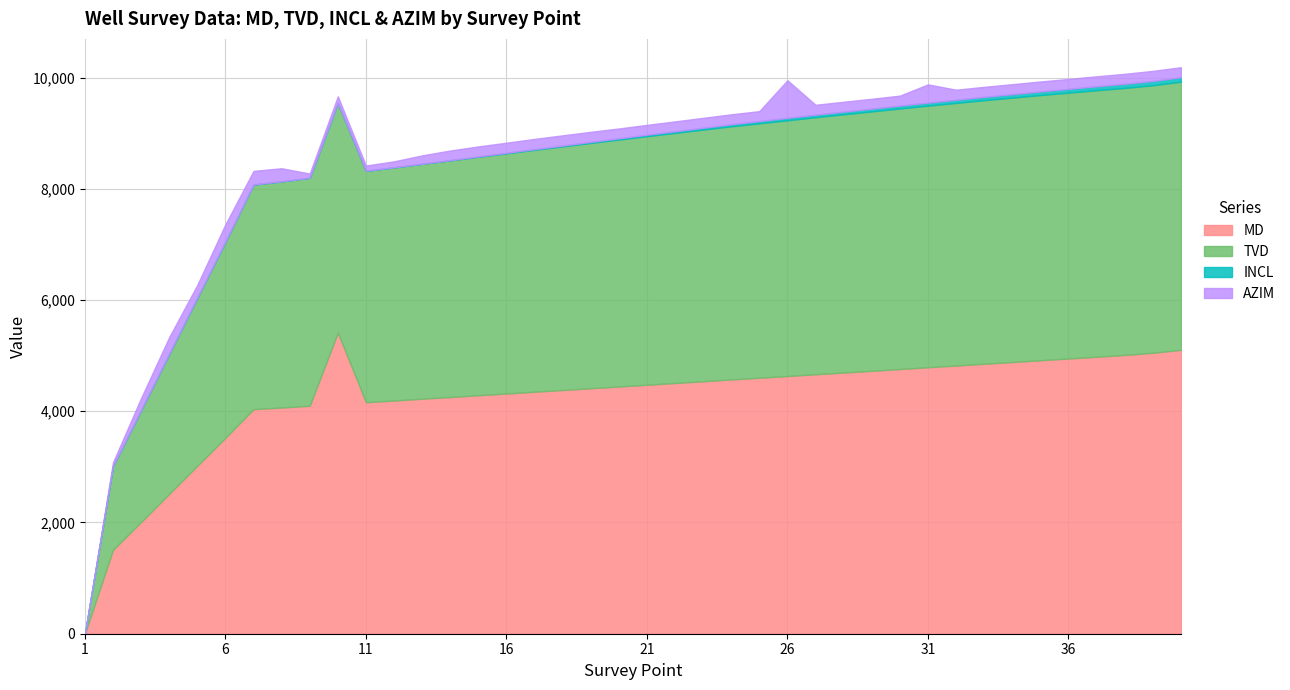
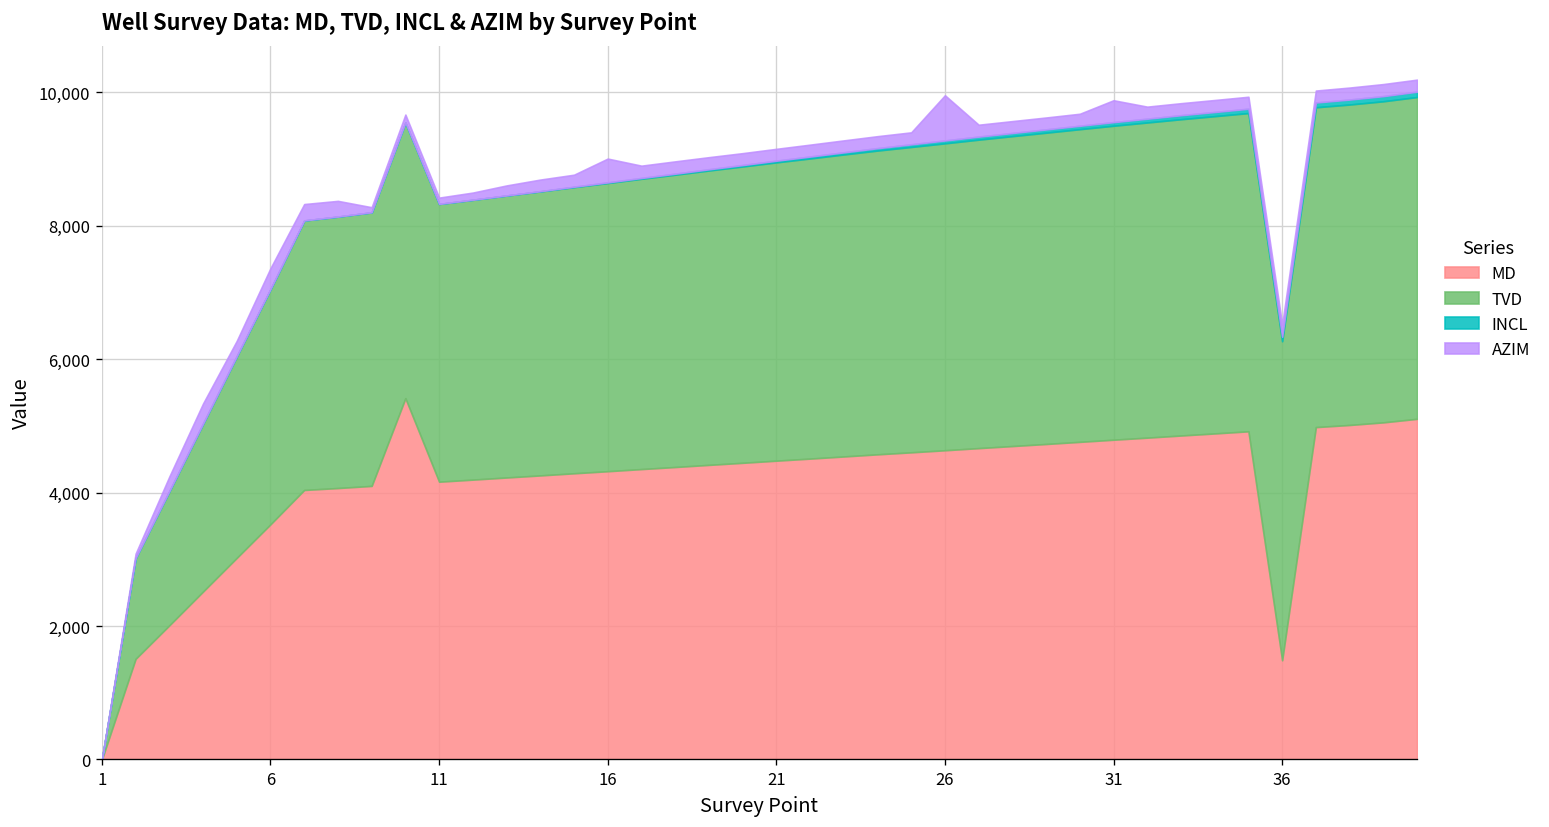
  {
    "MD": {
      "6": "3,500",
      "11": "4,200",
      "16": "4,300",
      "21": "4,500",
      "26": "4,600",
      "31": "4,800",
-     "36": "4,900"
+     "36": "1,500"
    },
    "TVD": {
      "31": "4,700",
      "36": "4,800"
    },
    "INCL": {
      "31": "100",
      "36": "100"
    },
    "AZIM": {
      "6": "300",
      "11": "100",
-     "16": "200",
+     "16": "400",
      "21": "200",
      "26": "700",
      "31": "300",
      "36": "200"
    }
  }
